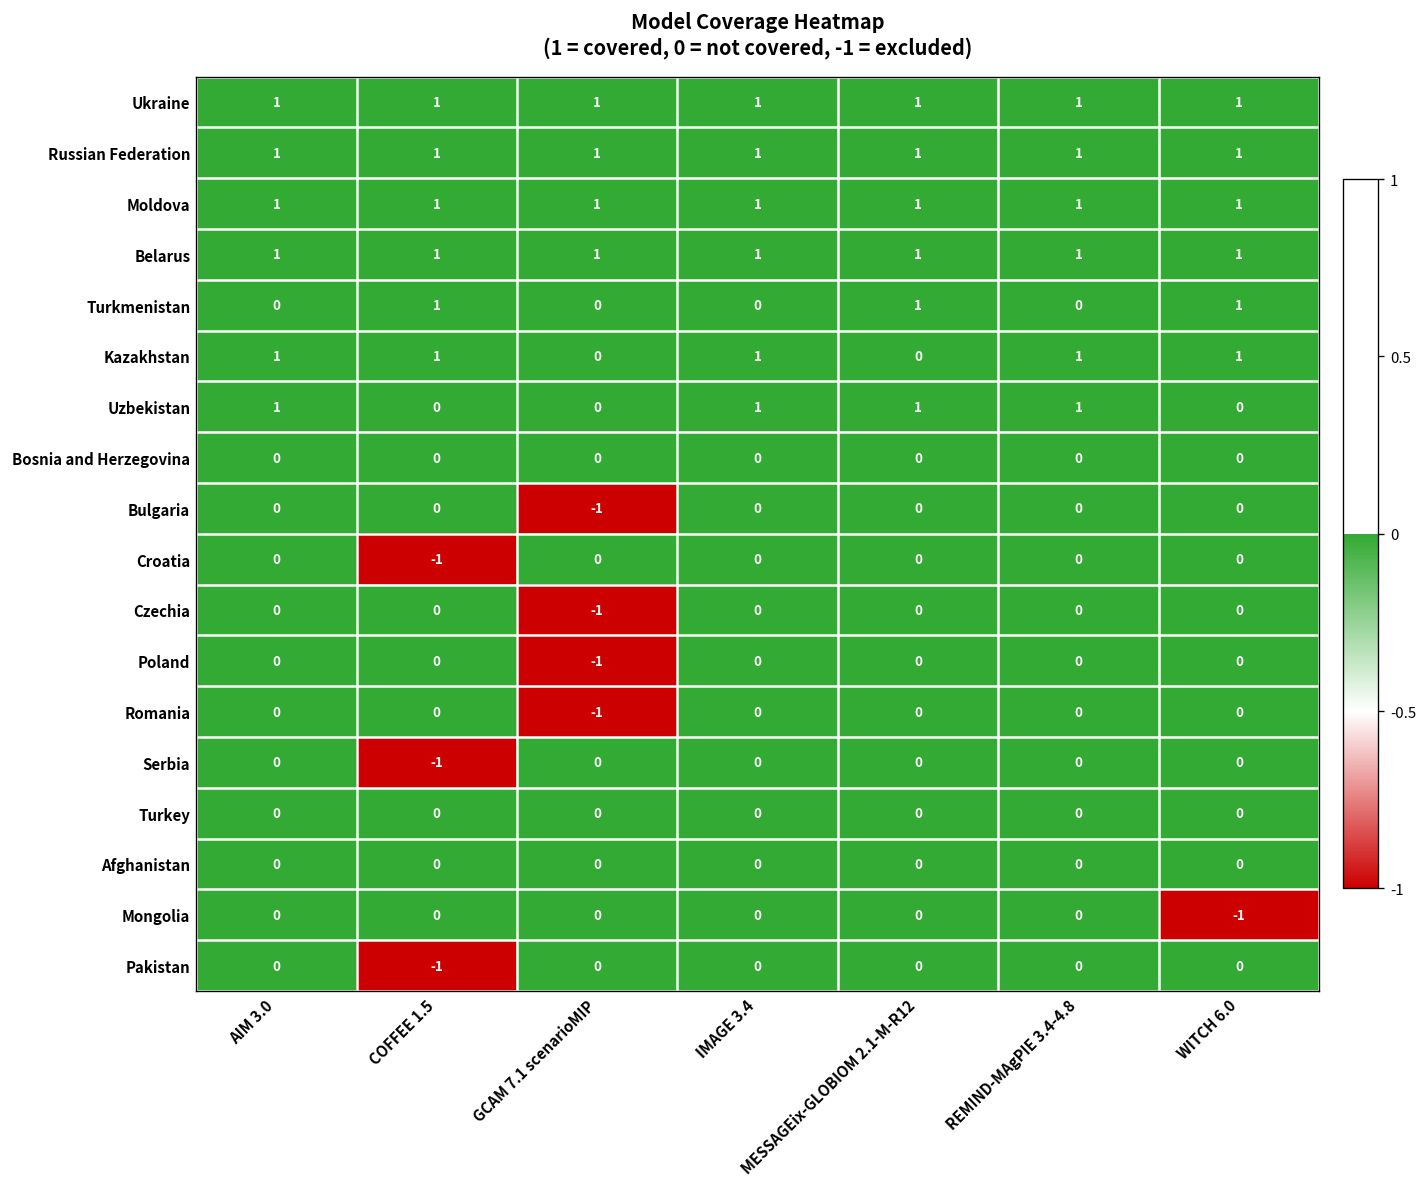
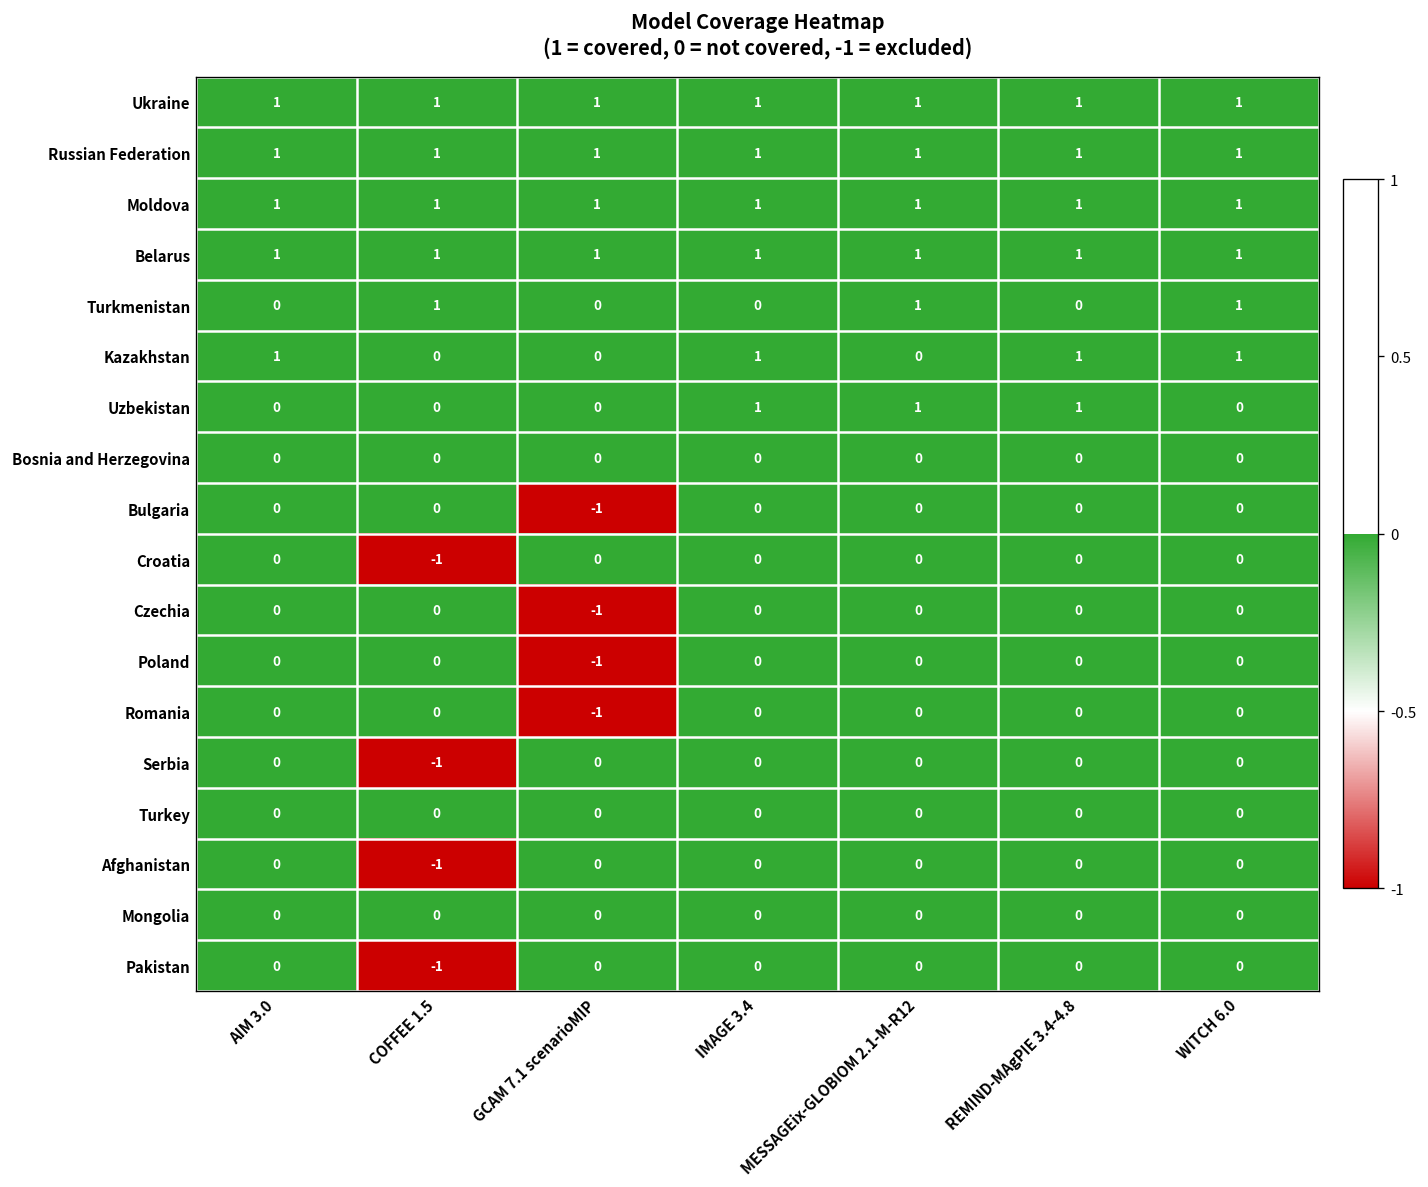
  {
    "Ukraine": {
      "AIM 3.0": 1,
      "COFFEE 1.5": 1,
      "GCAM 7.1 scenarioMIP": 1,
      "IMAGE 3.4": 1,
      "MESSAGEix-GLOBIOM 2.1-M-R12": 1,
      "REMIND-MAgPIE 3.4-4.8": 1,
      "WITCH 6.0": 1
    },
    "Russian Federation": {
      "AIM 3.0": 1,
      "COFFEE 1.5": 1,
      "GCAM 7.1 scenarioMIP": 1,
      "IMAGE 3.4": 1,
      "MESSAGEix-GLOBIOM 2.1-M-R12": 1,
      "REMIND-MAgPIE 3.4-4.8": 1,
      "WITCH 6.0": 1
    },
    "Moldova": {
      "AIM 3.0": 1,
      "COFFEE 1.5": 1,
      "GCAM 7.1 scenarioMIP": 1,
      "IMAGE 3.4": 1,
      "MESSAGEix-GLOBIOM 2.1-M-R12": 1,
      "REMIND-MAgPIE 3.4-4.8": 1,
      "WITCH 6.0": 1
    },
    "Belarus": {
      "AIM 3.0": 1,
      "COFFEE 1.5": 1,
      "GCAM 7.1 scenarioMIP": 1,
      "IMAGE 3.4": 1,
      "MESSAGEix-GLOBIOM 2.1-M-R12": 1,
      "REMIND-MAgPIE 3.4-4.8": 1,
      "WITCH 6.0": 1
    },
    "Turkmenistan": {
      "AIM 3.0": 0,
      "COFFEE 1.5": 1,
      "GCAM 7.1 scenarioMIP": 0,
      "IMAGE 3.4": 0,
      "MESSAGEix-GLOBIOM 2.1-M-R12": 1,
      "REMIND-MAgPIE 3.4-4.8": 0,
      "WITCH 6.0": 1
    },
    "Kazakhstan": {
      "AIM 3.0": 1,
-     "COFFEE 1.5": 1,
+     "COFFEE 1.5": 0,
      "GCAM 7.1 scenarioMIP": 0,
      "IMAGE 3.4": 1,
      "MESSAGEix-GLOBIOM 2.1-M-R12": 0,
      "REMIND-MAgPIE 3.4-4.8": 1,
      "WITCH 6.0": 1
    },
    "Uzbekistan": {
-     "AIM 3.0": 1,
+     "AIM 3.0": 0,
      "COFFEE 1.5": 0,
      "GCAM 7.1 scenarioMIP": 0,
      "IMAGE 3.4": 1,
      "MESSAGEix-GLOBIOM 2.1-M-R12": 1,
      "REMIND-MAgPIE 3.4-4.8": 1,
      "WITCH 6.0": 0
    },
    "Bosnia and Herzegovina": {
      "AIM 3.0": 0,
      "COFFEE 1.5": 0,
      "GCAM 7.1 scenarioMIP": 0,
      "IMAGE 3.4": 0,
      "MESSAGEix-GLOBIOM 2.1-M-R12": 0,
      "REMIND-MAgPIE 3.4-4.8": 0,
      "WITCH 6.0": 0
    },
    "Bulgaria": {
      "AIM 3.0": 0,
      "COFFEE 1.5": 0,
      "GCAM 7.1 scenarioMIP": -1,
      "IMAGE 3.4": 0,
      "MESSAGEix-GLOBIOM 2.1-M-R12": 0,
      "REMIND-MAgPIE 3.4-4.8": 0,
      "WITCH 6.0": 0
    },
    "Croatia": {
      "AIM 3.0": 0,
      "COFFEE 1.5": -1,
      "GCAM 7.1 scenarioMIP": 0,
      "IMAGE 3.4": 0,
      "MESSAGEix-GLOBIOM 2.1-M-R12": 0,
      "REMIND-MAgPIE 3.4-4.8": 0,
      "WITCH 6.0": 0
    },
    "Czechia": {
      "AIM 3.0": 0,
      "COFFEE 1.5": 0,
      "GCAM 7.1 scenarioMIP": -1,
      "IMAGE 3.4": 0,
      "MESSAGEix-GLOBIOM 2.1-M-R12": 0,
      "REMIND-MAgPIE 3.4-4.8": 0,
      "WITCH 6.0": 0
    },
    "Poland": {
      "AIM 3.0": 0,
      "COFFEE 1.5": 0,
      "GCAM 7.1 scenarioMIP": -1,
      "IMAGE 3.4": 0,
      "MESSAGEix-GLOBIOM 2.1-M-R12": 0,
      "REMIND-MAgPIE 3.4-4.8": 0,
      "WITCH 6.0": 0
    },
    "Romania": {
      "AIM 3.0": 0,
      "COFFEE 1.5": 0,
      "GCAM 7.1 scenarioMIP": -1,
      "IMAGE 3.4": 0,
      "MESSAGEix-GLOBIOM 2.1-M-R12": 0,
      "REMIND-MAgPIE 3.4-4.8": 0,
      "WITCH 6.0": 0
    },
    "Serbia": {
      "AIM 3.0": 0,
      "COFFEE 1.5": -1,
      "GCAM 7.1 scenarioMIP": 0,
      "IMAGE 3.4": 0,
      "MESSAGEix-GLOBIOM 2.1-M-R12": 0,
      "REMIND-MAgPIE 3.4-4.8": 0,
      "WITCH 6.0": 0
    },
    "Turkey": {
      "AIM 3.0": 0,
      "COFFEE 1.5": 0,
      "GCAM 7.1 scenarioMIP": 0,
      "IMAGE 3.4": 0,
      "MESSAGEix-GLOBIOM 2.1-M-R12": 0,
      "REMIND-MAgPIE 3.4-4.8": 0,
      "WITCH 6.0": 0
    },
    "Afghanistan": {
      "AIM 3.0": 0,
-     "COFFEE 1.5": 0,
+     "COFFEE 1.5": -1,
      "GCAM 7.1 scenarioMIP": 0,
      "IMAGE 3.4": 0,
      "MESSAGEix-GLOBIOM 2.1-M-R12": 0,
      "REMIND-MAgPIE 3.4-4.8": 0,
      "WITCH 6.0": 0
    },
    "Mongolia": {
      "AIM 3.0": 0,
      "COFFEE 1.5": 0,
      "GCAM 7.1 scenarioMIP": 0,
      "IMAGE 3.4": 0,
      "MESSAGEix-GLOBIOM 2.1-M-R12": 0,
      "REMIND-MAgPIE 3.4-4.8": 0,
-     "WITCH 6.0": -1
+     "WITCH 6.0": 0
    },
    "Pakistan": {
      "AIM 3.0": 0,
      "COFFEE 1.5": -1,
      "GCAM 7.1 scenarioMIP": 0,
      "IMAGE 3.4": 0,
      "MESSAGEix-GLOBIOM 2.1-M-R12": 0,
      "REMIND-MAgPIE 3.4-4.8": 0,
      "WITCH 6.0": 0
    }
  }
